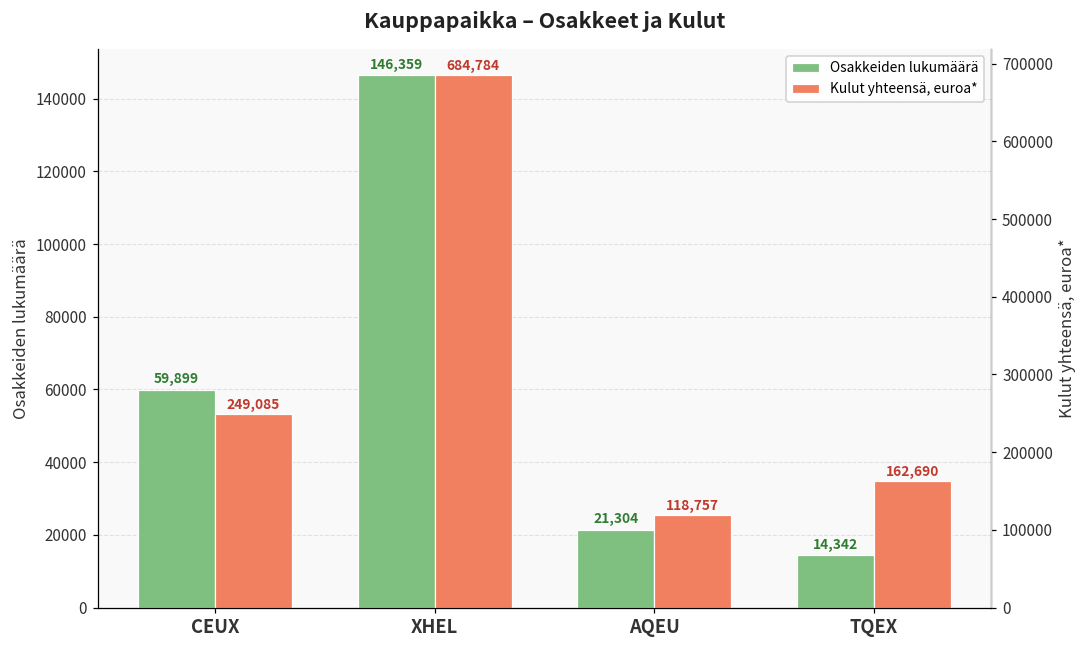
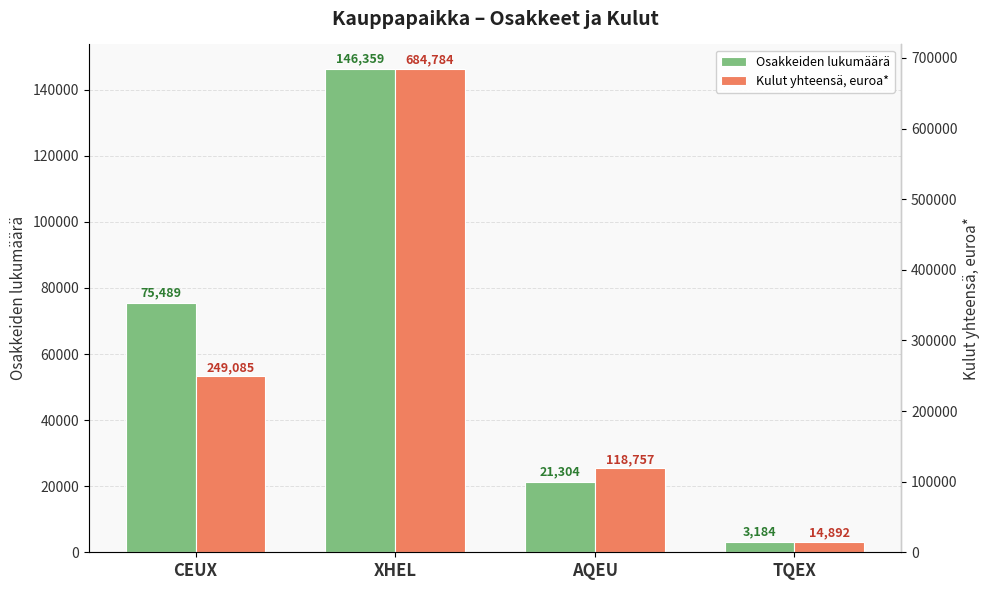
  {
    "Osakkeiden lukumäärä": {
-     "CEUX": "59,899",
+     "CEUX": "75,489",
      "XHEL": "146,359",
      "AQEU": "21,304",
-     "TQEX": "14,342"
+     "TQEX": "3,184"
    },
    "Kulut yhteensä, euroa*": {
      "CEUX": "249,085",
      "XHEL": "684,784",
      "AQEU": "118,757",
-     "TQEX": "162,690"
+     "TQEX": "14,892"
    }
  }
